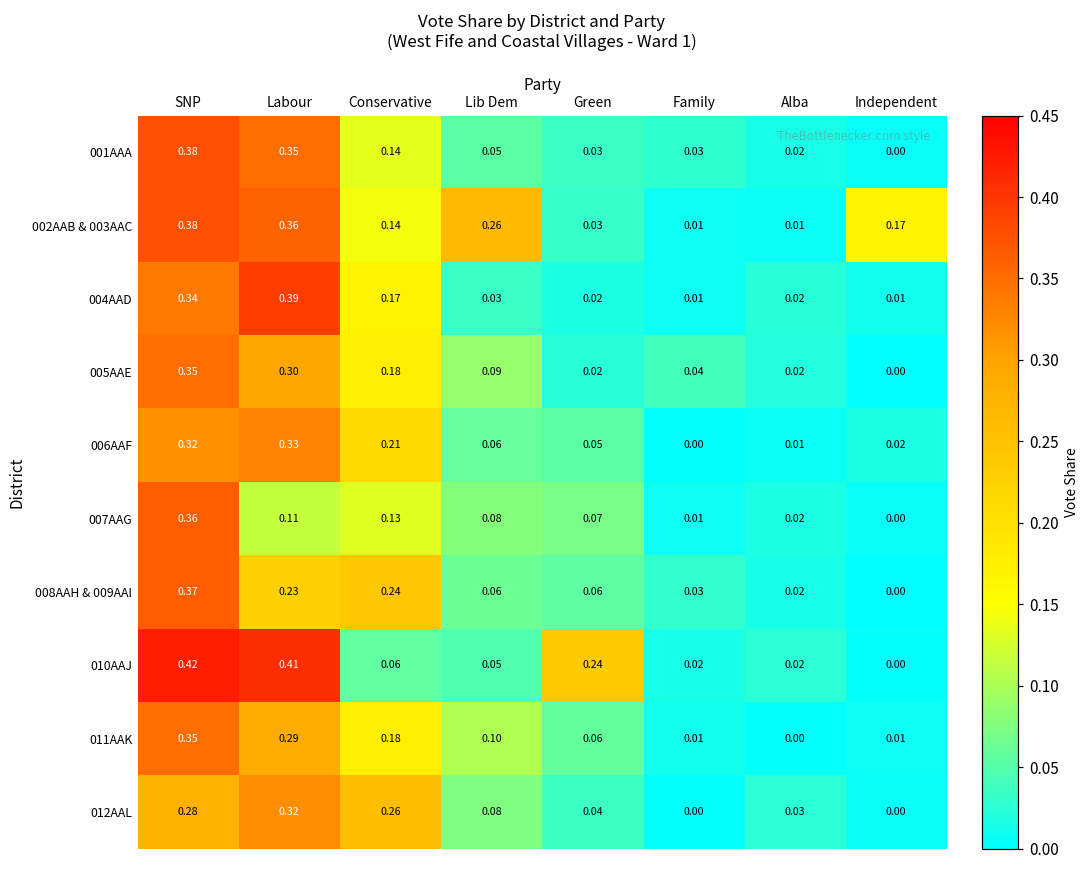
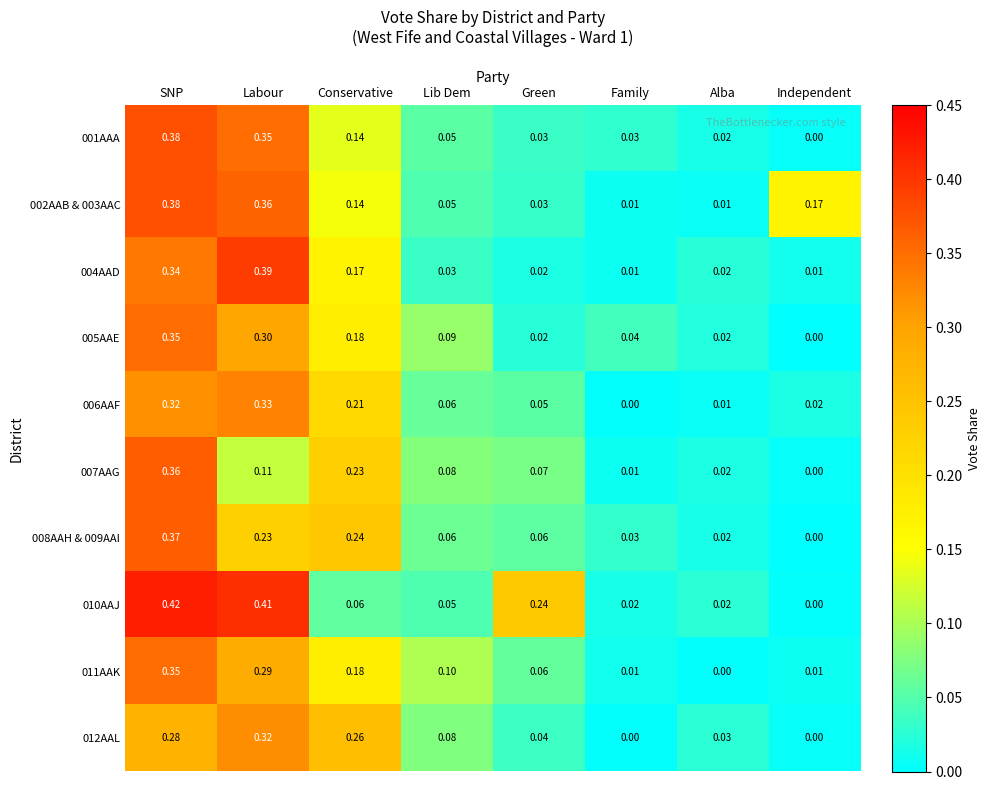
  {
    "001AAA": {
      "SNP": 0.38,
      "Labour": 0.35,
      "Conservative": 0.14,
      "Lib Dem": 0.05,
      "Green": 0.03,
      "Family": 0.03,
      "Alba": 0.02
    },
    "002AAB & 003AAC": {
      "SNP": 0.38,
      "Labour": 0.36,
      "Conservative": 0.14,
-     "Lib Dem": 0.26,
+     "Lib Dem": 0.05,
      "Green": 0.03,
      "Family": 0.01,
      "Alba": 0.01,
      "Independent": 0.17
    },
    "004AAD": {
      "SNP": 0.34,
      "Labour": 0.39,
      "Conservative": 0.17,
      "Lib Dem": 0.03,
      "Green": 0.02,
      "Family": 0.01,
      "Alba": 0.02,
      "Independent": 0.01
    },
    "005AAE": {
      "SNP": 0.35,
      "Labour": 0.30,
      "Conservative": 0.18,
      "Lib Dem": 0.09,
      "Green": 0.02,
      "Family": 0.04,
      "Alba": 0.02,
      "Independent": 0.00
    },
    "006AAF": {
      "SNP": 0.32,
      "Labour": 0.33,
      "Conservative": 0.21,
      "Lib Dem": 0.06,
      "Green": 0.05,
      "Family": 0.00,
      "Alba": 0.01,
      "Independent": 0.02
    },
    "007AAG": {
      "SNP": 0.36,
      "Labour": 0.11,
-     "Conservative": 0.13,
+     "Conservative": 0.23,
      "Lib Dem": 0.08,
      "Green": 0.07,
      "Family": 0.01,
      "Alba": 0.02,
      "Independent": 0.00
    },
    "008AAH & 009AAI": {
      "SNP": 0.37,
      "Labour": 0.23,
      "Conservative": 0.24,
      "Lib Dem": 0.06,
      "Green": 0.06,
      "Family": 0.03,
      "Alba": 0.02,
      "Independent": 0.00
    },
    "010AAJ": {
      "SNP": 0.42,
      "Labour": 0.41,
      "Conservative": 0.06,
      "Lib Dem": 0.05,
      "Green": 0.24,
      "Family": 0.02,
      "Alba": 0.02,
      "Independent": 0.00
    },
    "011AAK": {
      "SNP": 0.35,
      "Labour": 0.29,
      "Conservative": 0.18,
      "Lib Dem": 0.10,
      "Green": 0.06,
      "Family": 0.01,
      "Alba": 0.00,
      "Independent": 0.01
    },
    "012AAL": {
      "SNP": 0.28,
      "Labour": 0.32,
      "Conservative": 0.26,
      "Lib Dem": 0.08,
      "Green": 0.04,
      "Family": 0.00,
      "Alba": 0.03,
      "Independent": 0.00
    }
  }
